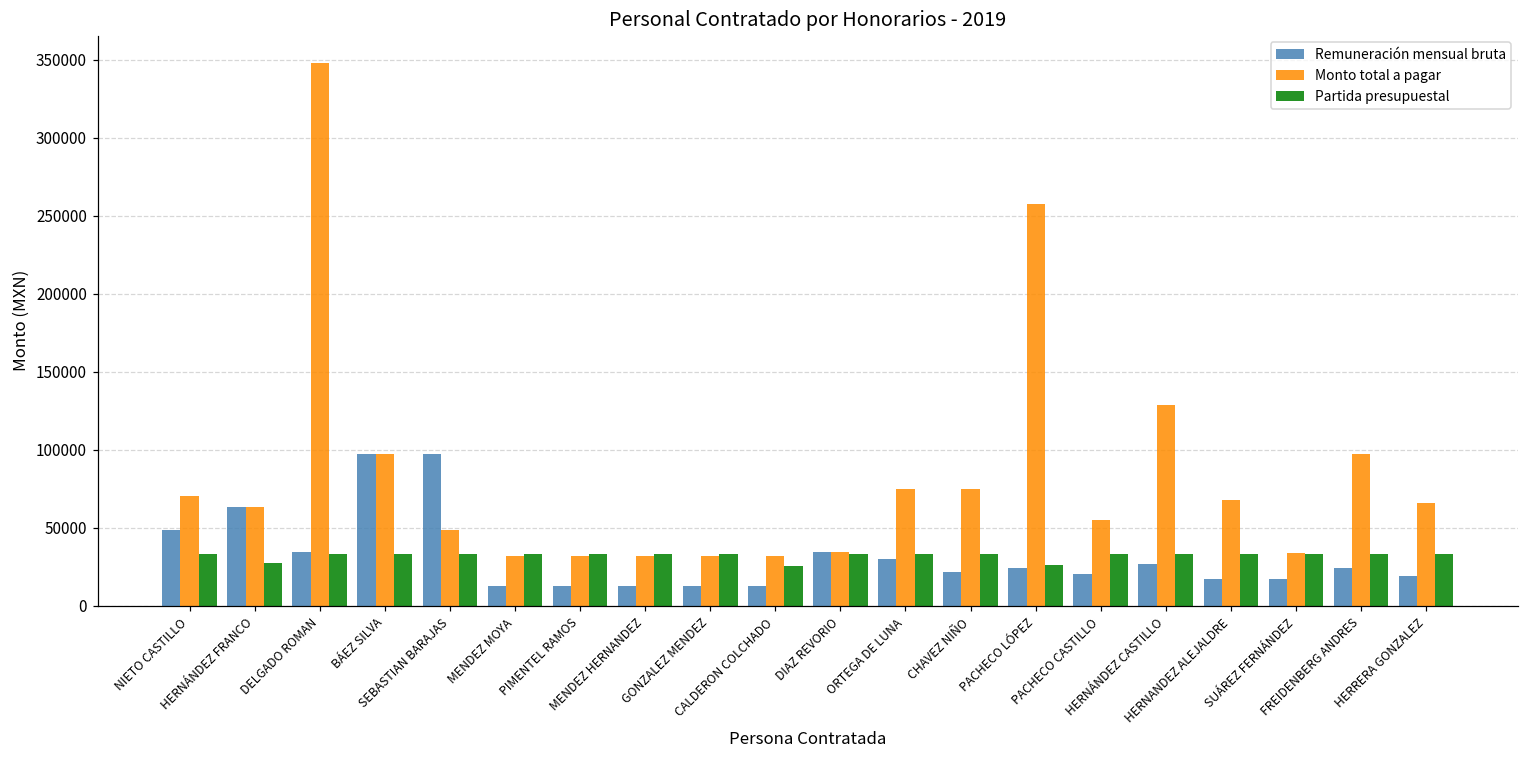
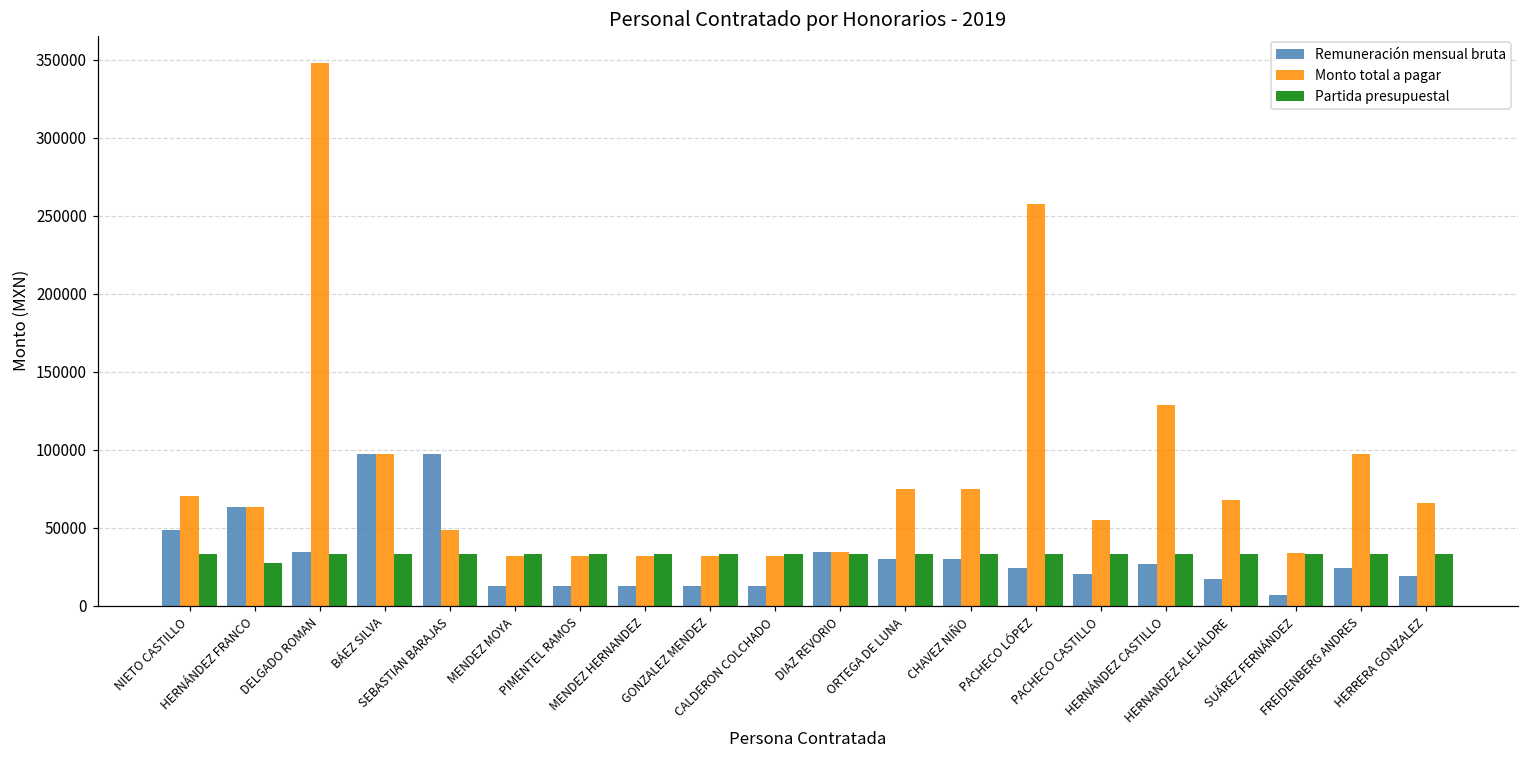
  {
    "Remuneración mensual bruta": {
      "NIETO CASTILLO": 49000,
      "HERNÁNDEZ FRANCO": 63000,
      "DELGADO ROMAN": 35000,
      "BÁEZ SILVA": 97000,
      "SEBASTIAN BARAJAS": 97000,
      "MENDEZ MOYA": 13000,
      "PIMENTEL RAMOS": 13000,
      "MENDEZ HERNANDEZ": 13000,
      "GONZALEZ MENDEZ": 13000,
      "CALDERON COLCHADO": 13000,
      "DIAZ REVORIO": 35000,
      "ORTEGA DE LUNA": 30000,
-     "CHAVEZ NIÑO": 22000,
+     "CHAVEZ NIÑO": 30000,
      "PACHECO LÓPEZ": 25000,
      "PACHECO CASTILLO": 21000,
      "HERNÁNDEZ CASTILLO": 27000,
      "HERNANDEZ ALEJALDRE": 17000,
-     "SUÁREZ FERNÁNDEZ": 17000,
+     "SUÁREZ FERNÁNDEZ": 7000,
      "FREIDENBERG ANDRES": 24000,
      "HERRERA GONZALEZ": 19000
    },
    "Monto total a pagar": {
      "NIETO CASTILLO": 70000,
      "HERNÁNDEZ FRANCO": 63000,
      "DELGADO ROMAN": 348000,
      "BÁEZ SILVA": 97000,
      "SEBASTIAN BARAJAS": 49000,
      "MENDEZ MOYA": 32000,
      "PIMENTEL RAMOS": 32000,
      "MENDEZ HERNANDEZ": 32000,
      "GONZALEZ MENDEZ": 32000,
      "CALDERON COLCHADO": 32000,
      "DIAZ REVORIO": 35000,
      "ORTEGA DE LUNA": 75000,
      "CHAVEZ NIÑO": 75000,
      "PACHECO LÓPEZ": 257000,
      "PACHECO CASTILLO": 55000,
      "HERNÁNDEZ CASTILLO": 129000,
      "HERNANDEZ ALEJALDRE": 68000,
      "SUÁREZ FERNÁNDEZ": 34000,
      "FREIDENBERG ANDRES": 97000,
      "HERRERA GONZALEZ": 66000
    },
    "Partida presupuestal": {
      "NIETO CASTILLO": 33000,
      "HERNÁNDEZ FRANCO": 28000,
      "DELGADO ROMAN": 33000,
      "BÁEZ SILVA": 33000,
      "SEBASTIAN BARAJAS": 33000,
      "MENDEZ MOYA": 33000,
      "PIMENTEL RAMOS": 33000,
      "MENDEZ HERNANDEZ": 33000,
      "GONZALEZ MENDEZ": 33000,
-     "CALDERON COLCHADO": 25000,
+     "CALDERON COLCHADO": 33000,
      "DIAZ REVORIO": 34000,
      "ORTEGA DE LUNA": 33000,
      "CHAVEZ NIÑO": 33000,
-     "PACHECO LÓPEZ": 26000,
+     "PACHECO LÓPEZ": 33000,
      "PACHECO CASTILLO": 33000,
      "HERNÁNDEZ CASTILLO": 33000,
      "HERNANDEZ ALEJALDRE": 33000,
      "SUÁREZ FERNÁNDEZ": 33000,
      "FREIDENBERG ANDRES": 33000,
      "HERRERA GONZALEZ": 33000
    }
  }
